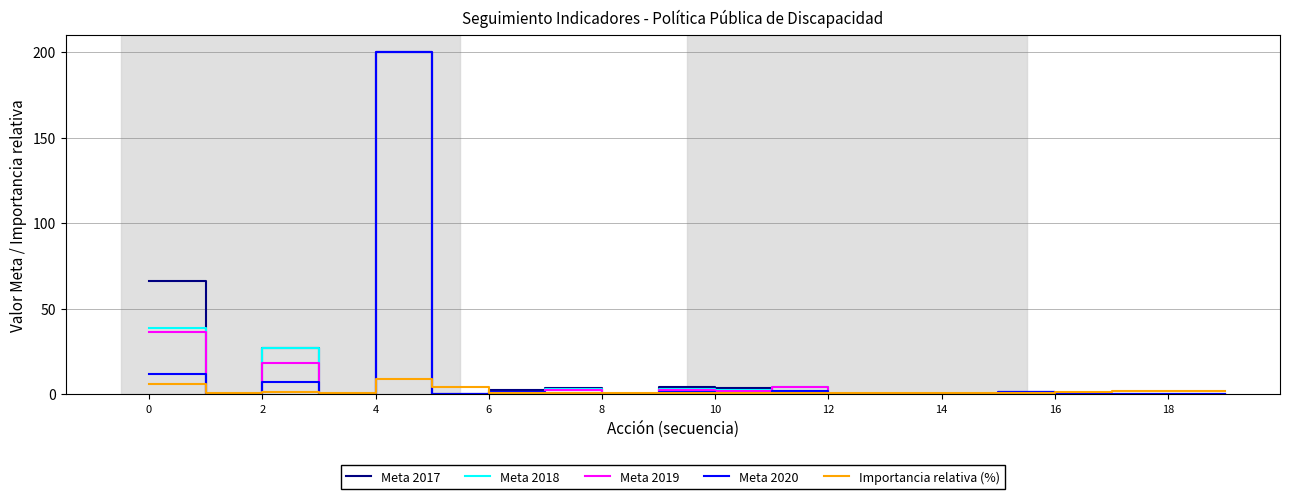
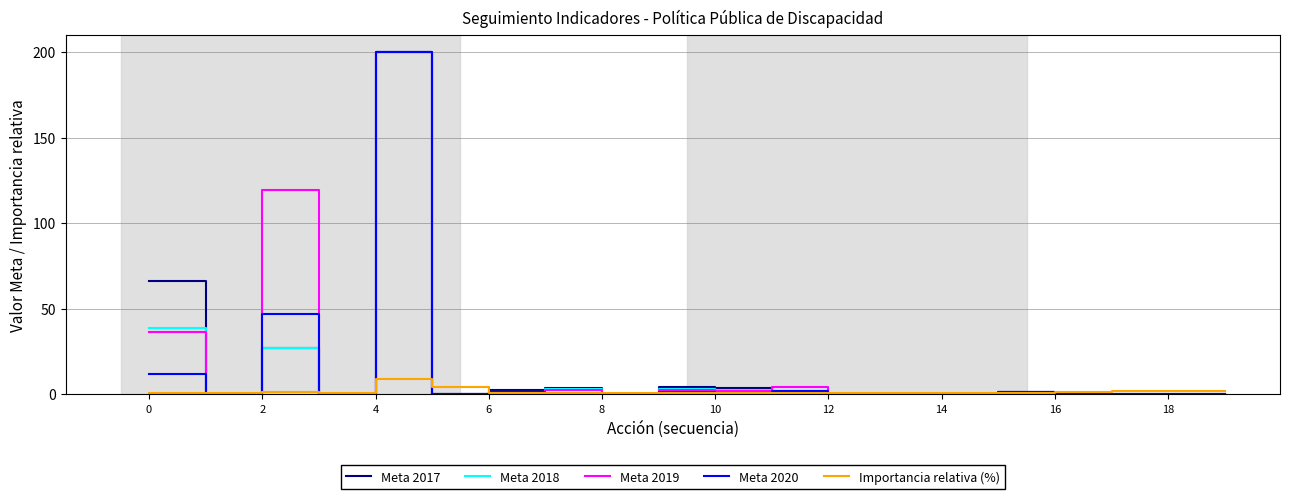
  {
    "Meta 2017": {
      "0": 66
    },
    "Meta 2018": {
      "0": 39
    },
    "Meta 2019": {
      "0": 36,
-     "2": 18
+     "2": 120
    },
    "Meta 2020": {
      "0": 12,
-     "2": 7
+     "2": 47
    },
    "Importancia relativa (%)": {
-     "0": 6,
+     "0": 1,
      "2": 2,
      "4": 9,
      "18": 2
    }
  }
